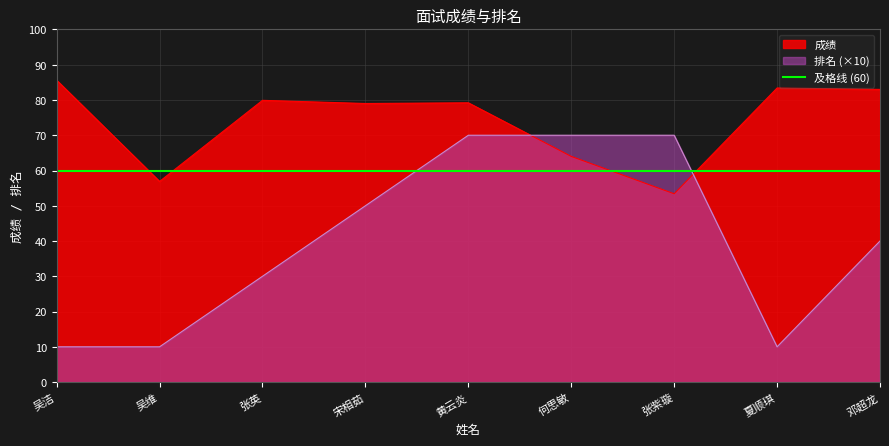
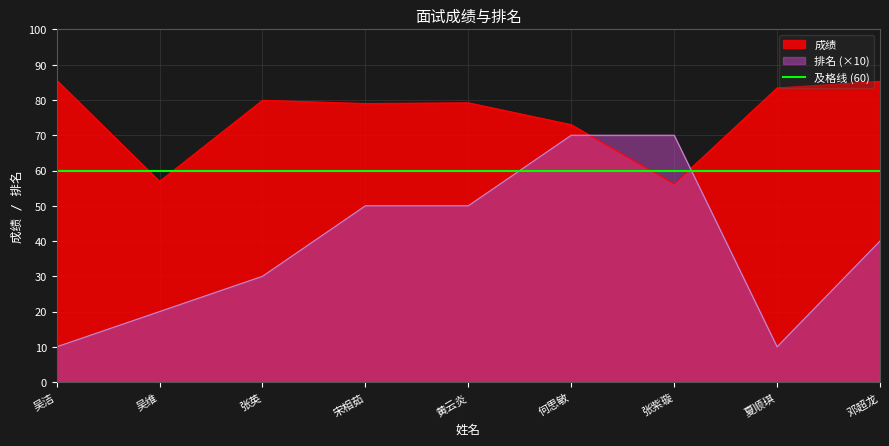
  {
    "成绩": {
      "吴洁": 86,
      "吴维": 57,
      "张英": 80,
      "宋相茹": 79,
      "黄云炎": 79,
-     "何思敏": 64,
-     "张紫璇": 53,
+     "何思敏": 73,
+     "张紫璇": 56,
      "夏顺琪": 83,
-     "邓超龙": 83
+     "邓超龙": 85
    },
    "排名 (×10)": {
      "吴洁": 10,
-     "吴维": 10,
+     "吴维": 20,
      "张英": 30,
      "宋相茹": 50,
-     "黄云炎": 70,
+     "黄云炎": 50,
      "何思敏": 70,
      "张紫璇": 70,
      "夏顺琪": 10,
      "邓超龙": 40
    }
  }
